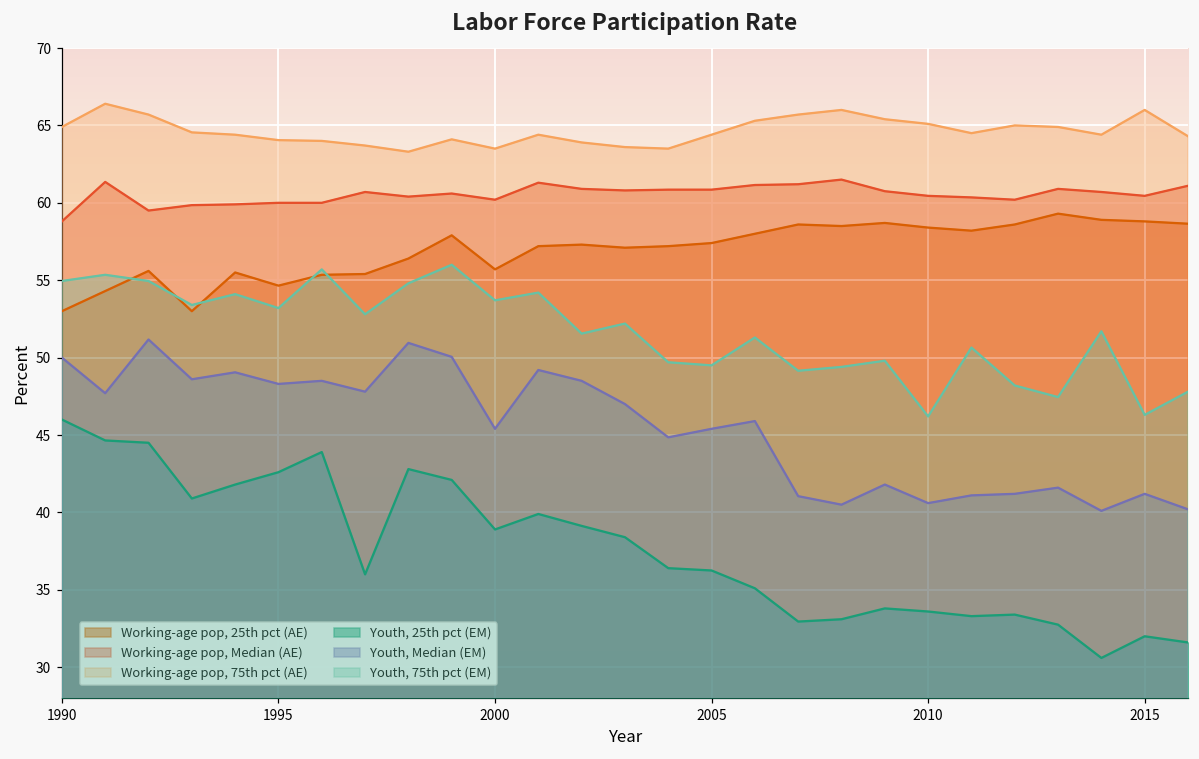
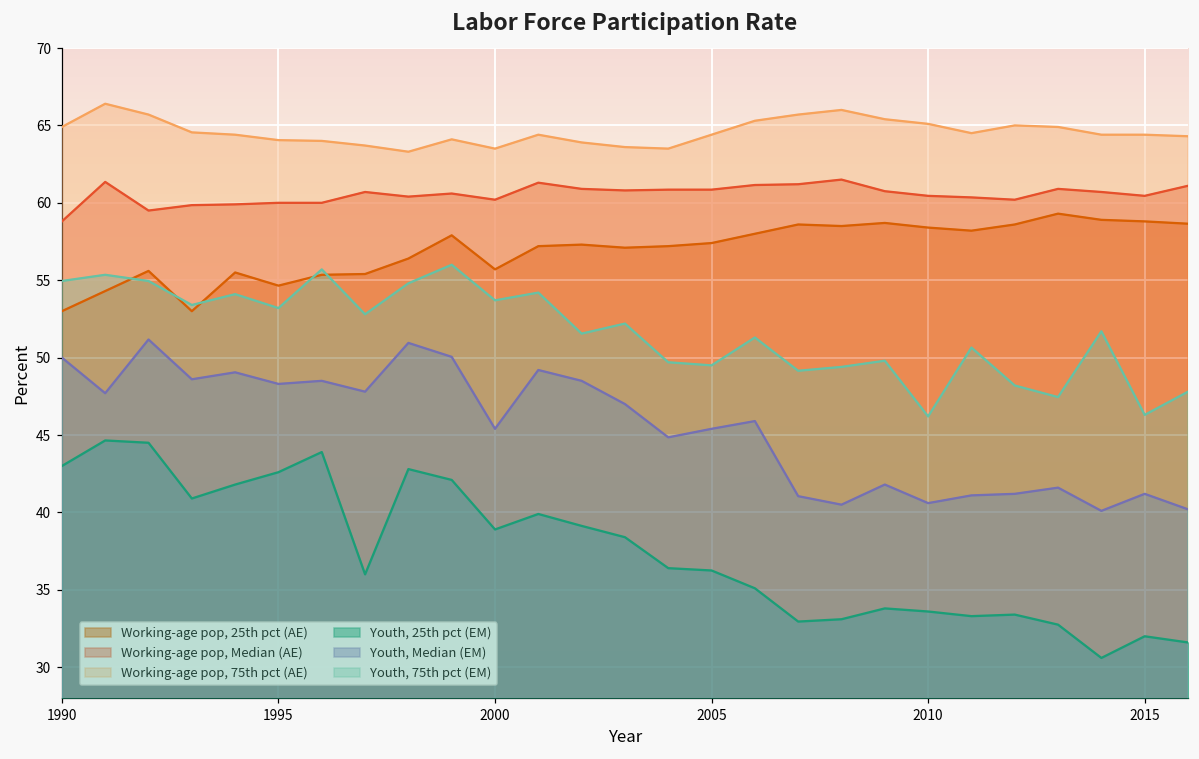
  {
    "Working-age pop, 75th pct (AE)": {
      "1990": 64.9,
      "1995": 64.1,
      "2000": 63.5,
      "2005": 64.4,
      "2010": 65.1,
-     "2015": 66.0
+     "2015": 64.4
    },
    "Youth, 25th pct (EM)": {
-     "1990": 46,
+     "1990": 43,
      "1995": 42.6,
      "2000": 39,
      "2005": 36.3,
      "2010": 33.6,
      "2015": 32
    },
    "Youth, Median (EM)": {
      "1990": 50.0,
      "1995": 48.3,
      "2000": 45.4,
      "2005": 45.4,
      "2010": 40.6,
      "2015": 41.2
    },
    "Youth, 75th pct (EM)": {
      "1990": 55.0,
      "1995": 53.2,
      "2000": 53.7,
      "2005": 49.5,
      "2010": 46.2,
      "2015": 46.3
    }
  }
